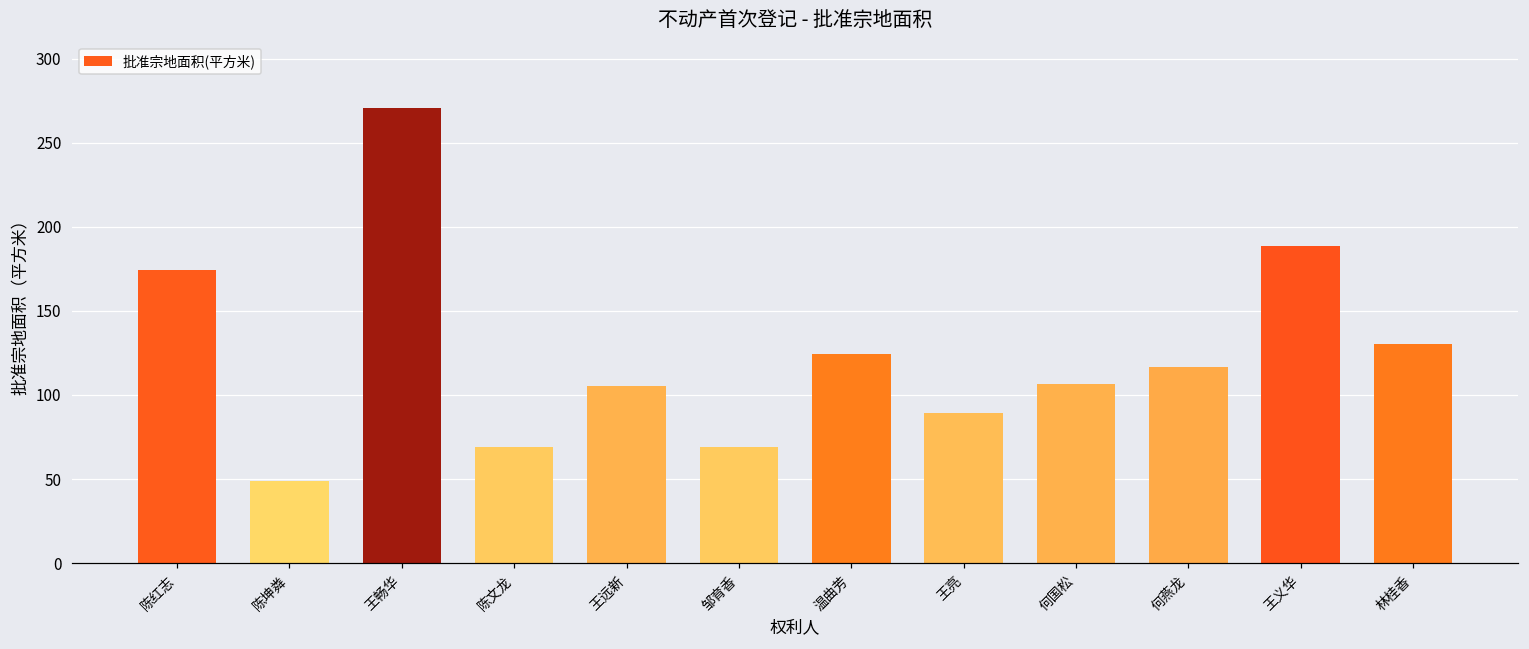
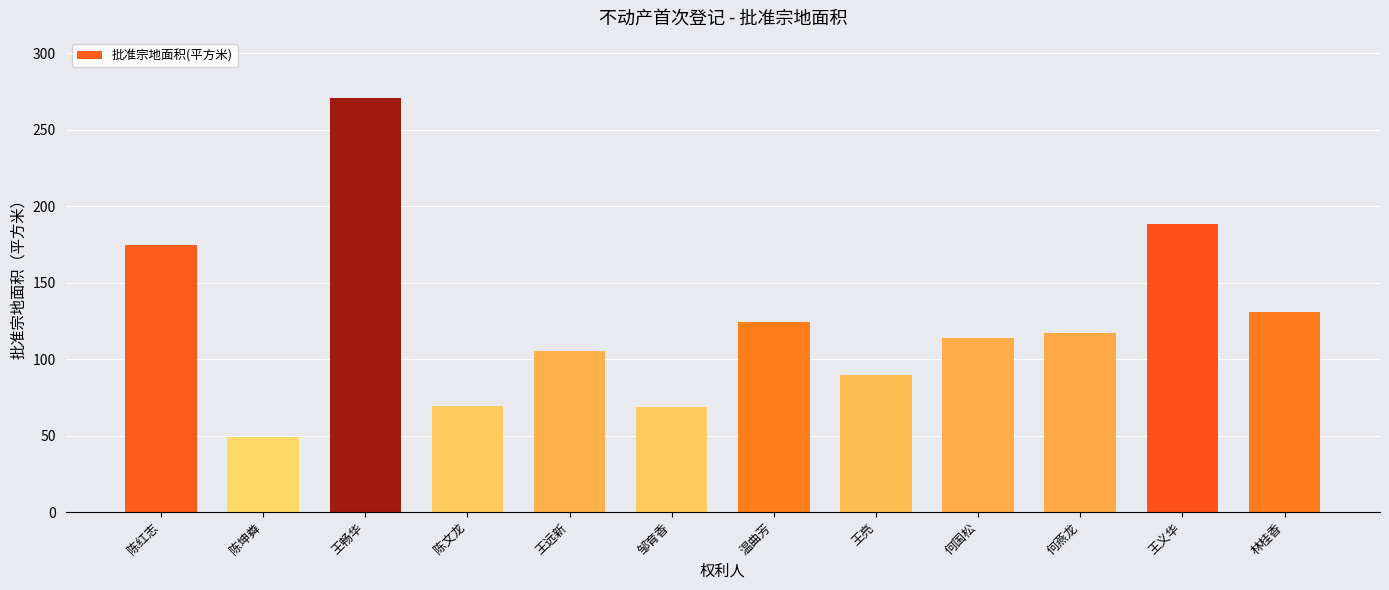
  {
    "陈红志": 175,
    "陈坤粦": 49,
    "王畅华": 271,
    "陈文龙": 69,
    "王远新": 105,
    "邹育香": 69,
    "温曲芳": 124,
    "王亮": 89,
-   "何国松": 107,
+   "何国松": 114,
    "何燕龙": 117,
    "王义华": 188,
    "林桂香": 131
  }
